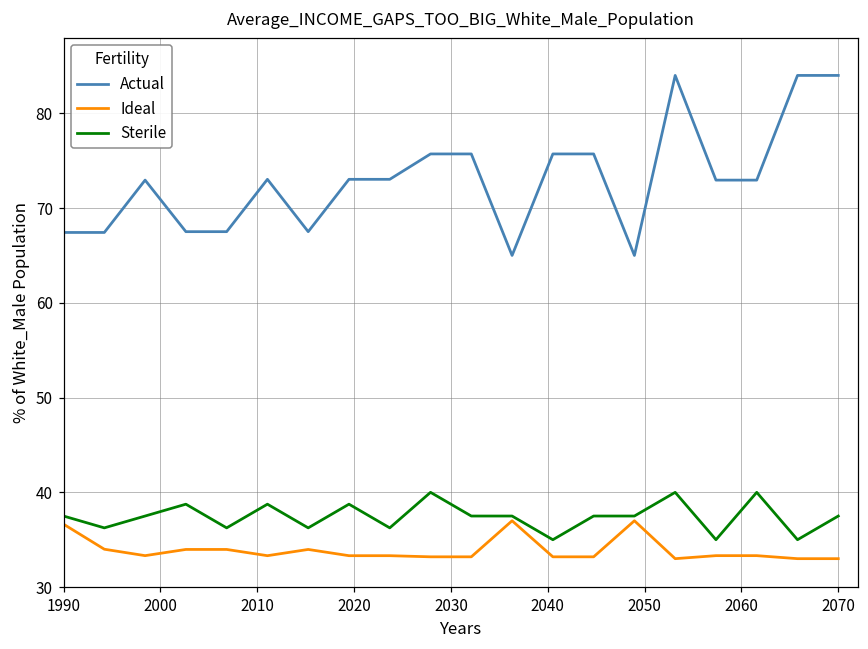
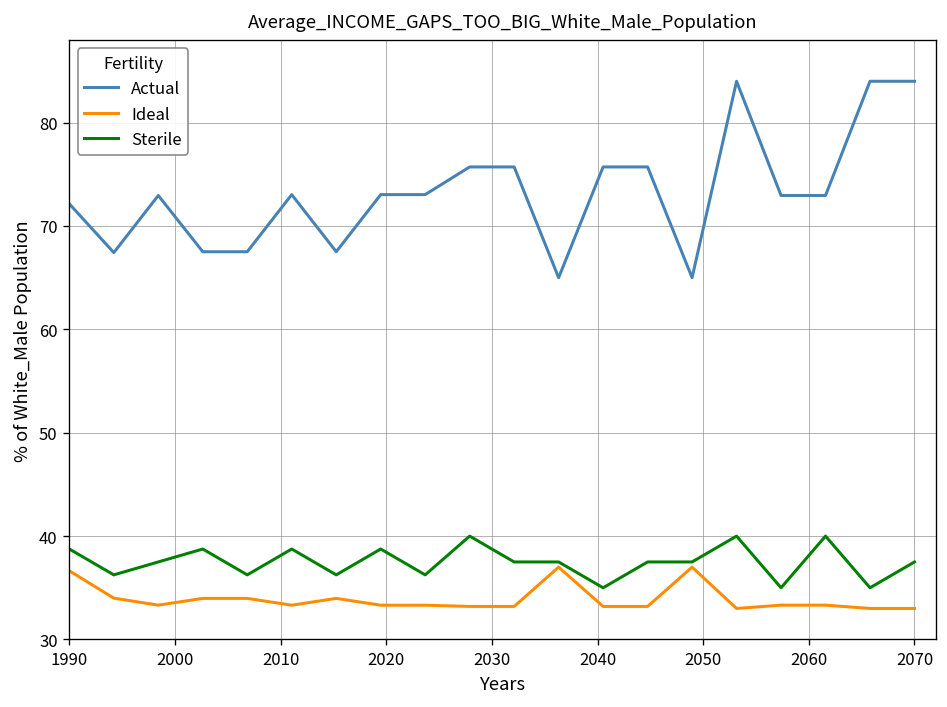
  {
    "Actual": {
-     "1990": 67,
+     "1990": 72,
      "2070": 84
    },
    "Ideal": {
      "1990": 37,
      "2070": 33
    },
    "Sterile": {
-     "1990": 38,
+     "1990": 39,
      "2070": 38
    }
  }
